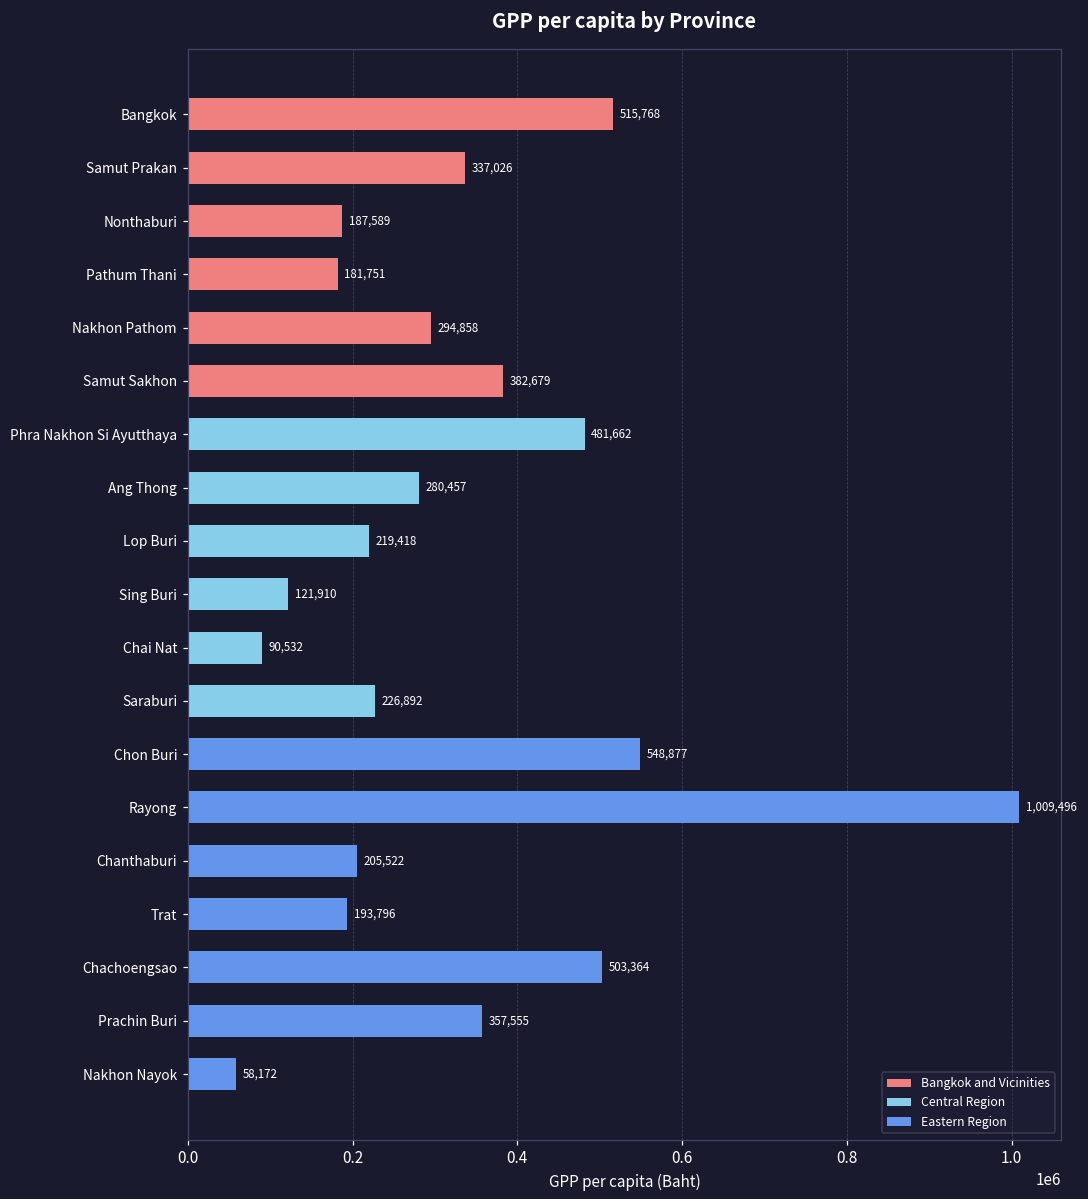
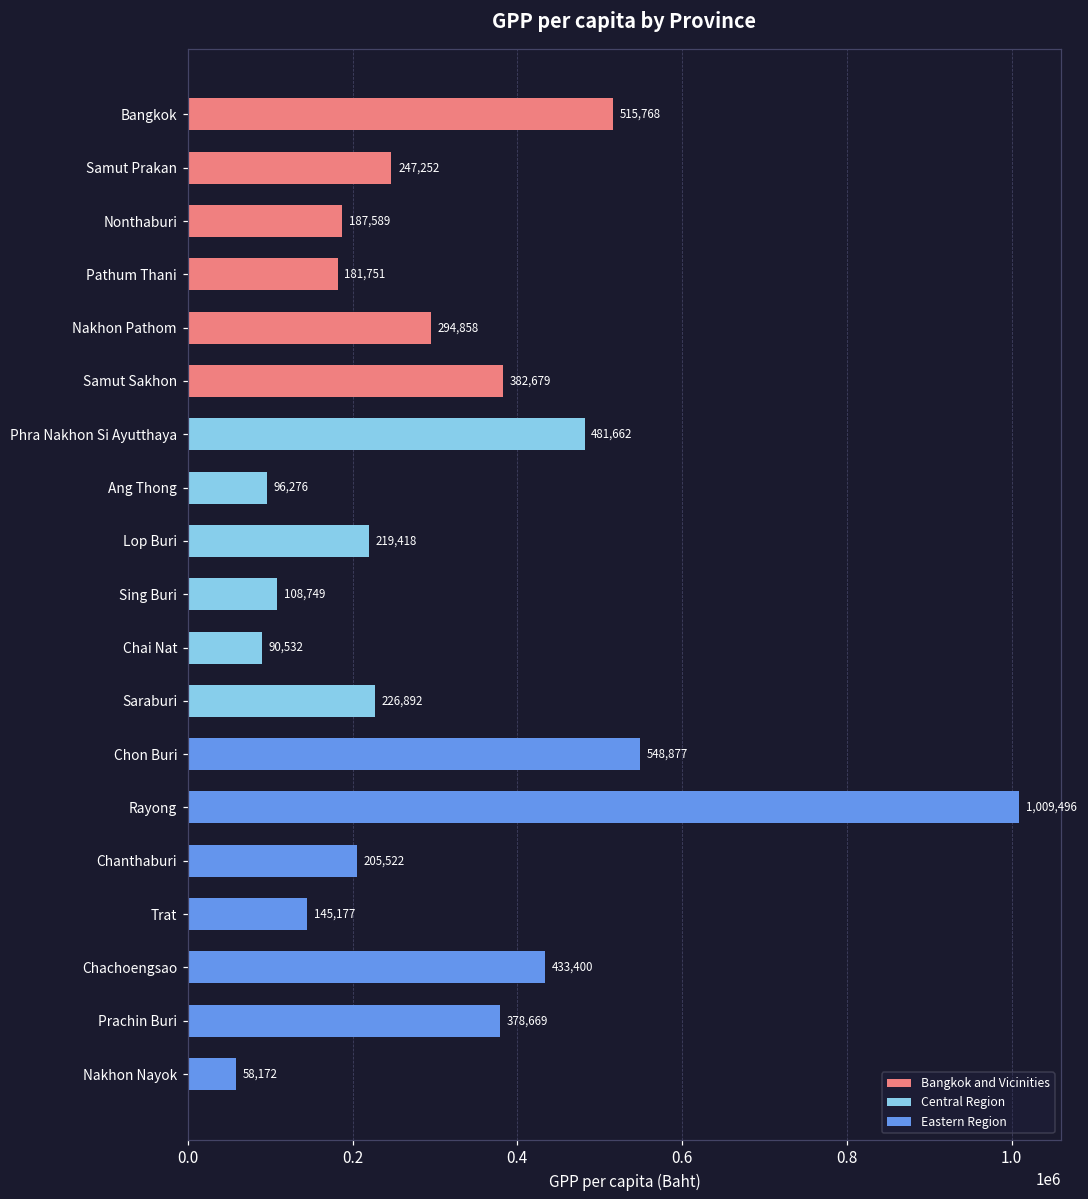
  {
    "Bangkok": "515,768",
-   "Samut Prakan": "337,026",
+   "Samut Prakan": "247,252",
    "Nonthaburi": "187,589",
    "Pathum Thani": "181,751",
    "Nakhon Pathom": "294,858",
    "Samut Sakhon": "382,679",
    "Phra Nakhon Si Ayutthaya": "481,662",
-   "Ang Thong": "280,457",
+   "Ang Thong": "96,276",
    "Lop Buri": "219,418",
-   "Sing Buri": "121,910",
+   "Sing Buri": "108,749",
    "Chai Nat": "90,532",
    "Saraburi": "226,892",
    "Chon Buri": "548,877",
    "Rayong": "1,009,496",
    "Chanthaburi": "205,522",
-   "Trat": "193,796",
-   "Chachoengsao": "503,364",
-   "Prachin Buri": "357,555",
+   "Trat": "145,177",
+   "Chachoengsao": "433,400",
+   "Prachin Buri": "378,669",
    "Nakhon Nayok": "58,172"
  }
